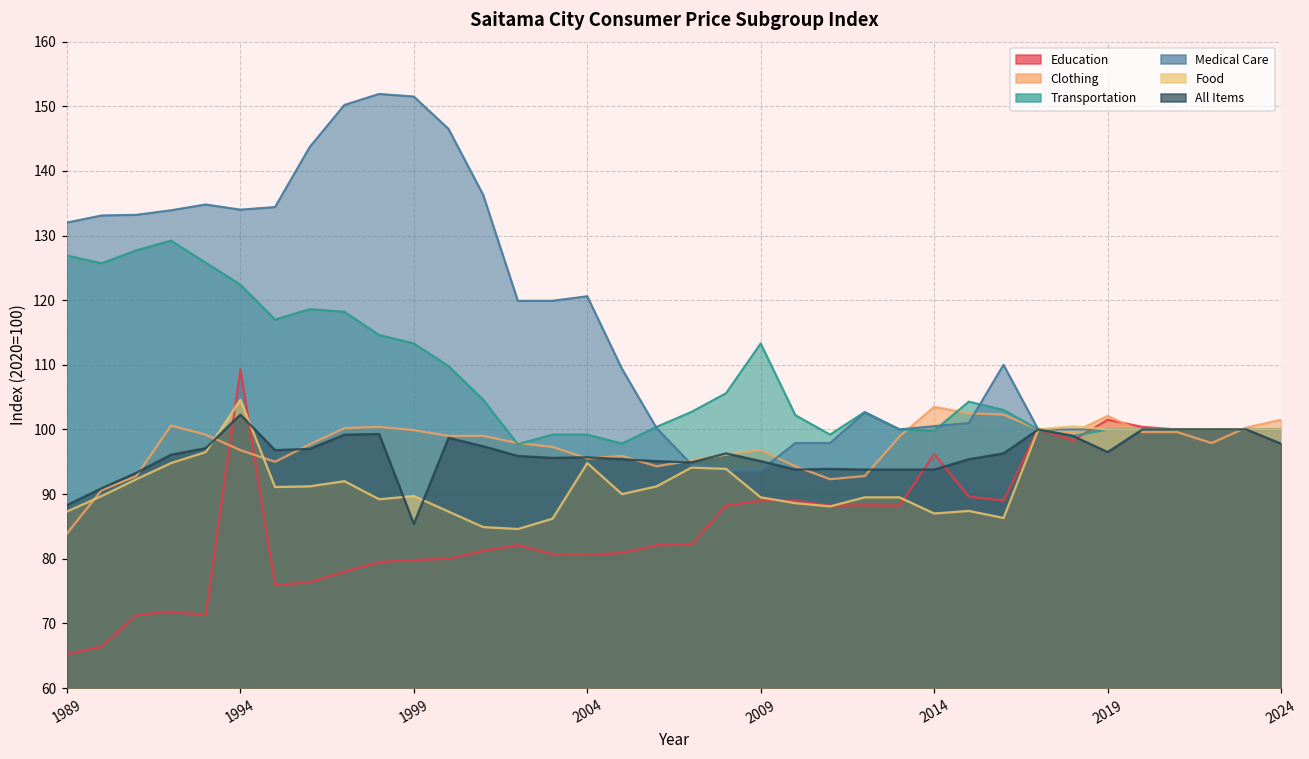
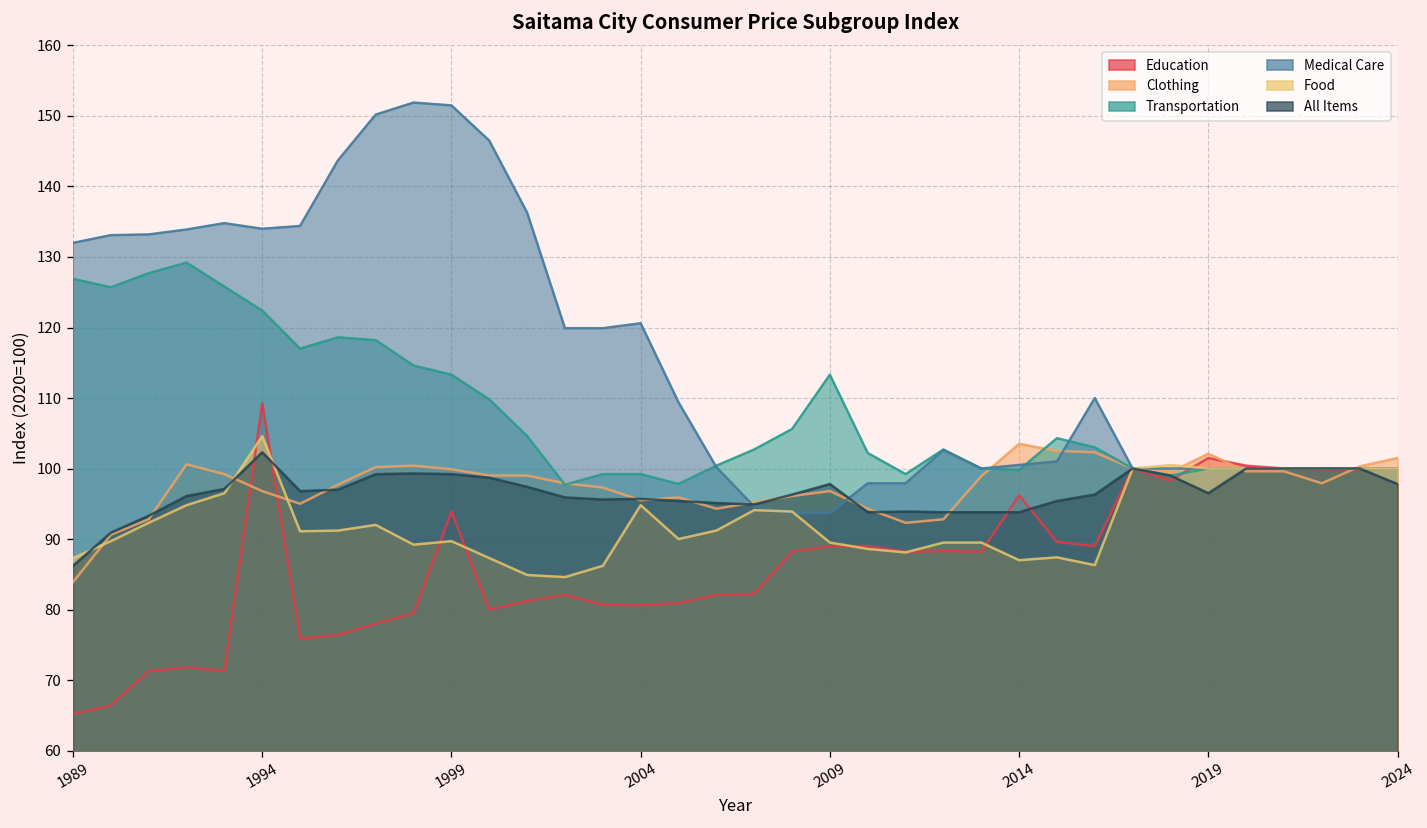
  {
    "Education": {
      "1989": 65,
      "1994": 109,
-     "1999": 80,
+     "1999": 94,
      "2004": 81,
      "2009": 89,
      "2014": 96,
      "2019": 102
    },
    "All Items": {
-     "1989": 88,
+     "1989": 86,
      "1994": 102,
-     "1999": 85,
-     "2009": 95,
+     "1999": 99,
+     "2009": 98,
      "2014": 94,
      "2019": 97,
      "2024": 98
    }
  }
